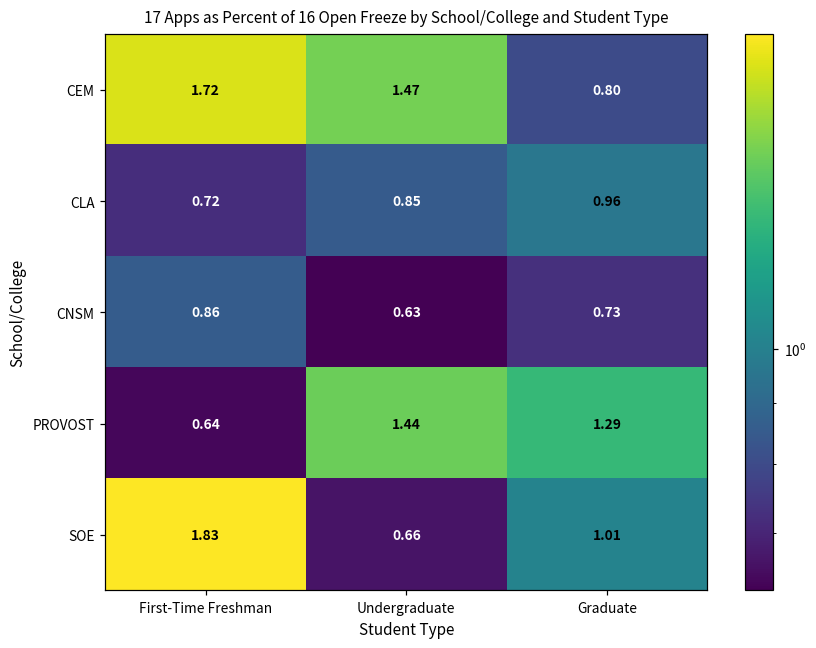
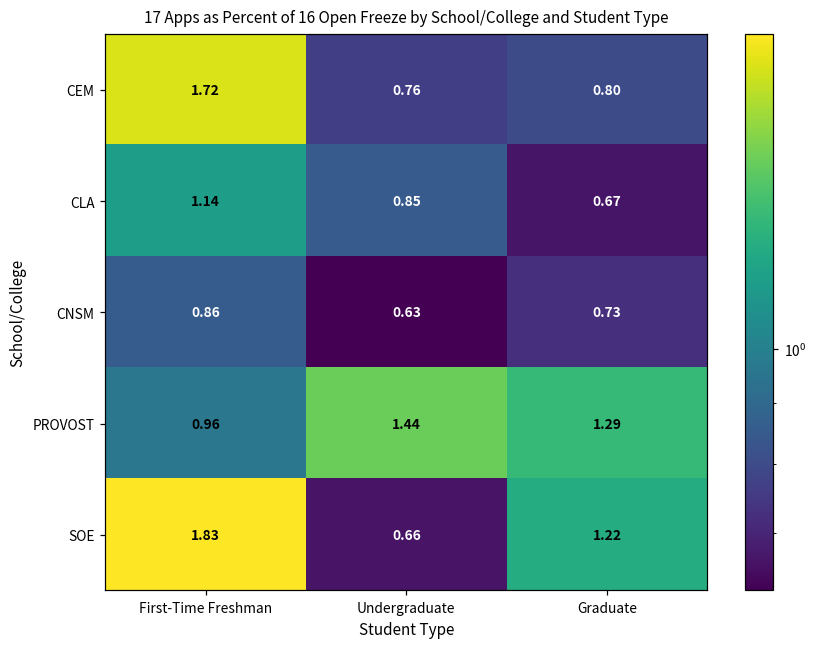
  {
    "CEM": {
      "First-Time Freshman": 1.72,
-     "Undergraduate": 1.47,
+     "Undergraduate": 0.76,
      "Graduate": 0.80
    },
    "CLA": {
-     "First-Time Freshman": 0.72,
+     "First-Time Freshman": 1.14,
      "Undergraduate": 0.85,
-     "Graduate": 0.96
+     "Graduate": 0.67
    },
    "CNSM": {
      "First-Time Freshman": 0.86,
      "Undergraduate": 0.63,
      "Graduate": 0.73
    },
    "PROVOST": {
-     "First-Time Freshman": 0.64,
+     "First-Time Freshman": 0.96,
      "Undergraduate": 1.44,
      "Graduate": 1.29
    },
    "SOE": {
      "First-Time Freshman": 1.83,
      "Undergraduate": 0.66,
-     "Graduate": 1.01
+     "Graduate": 1.22
    }
  }
